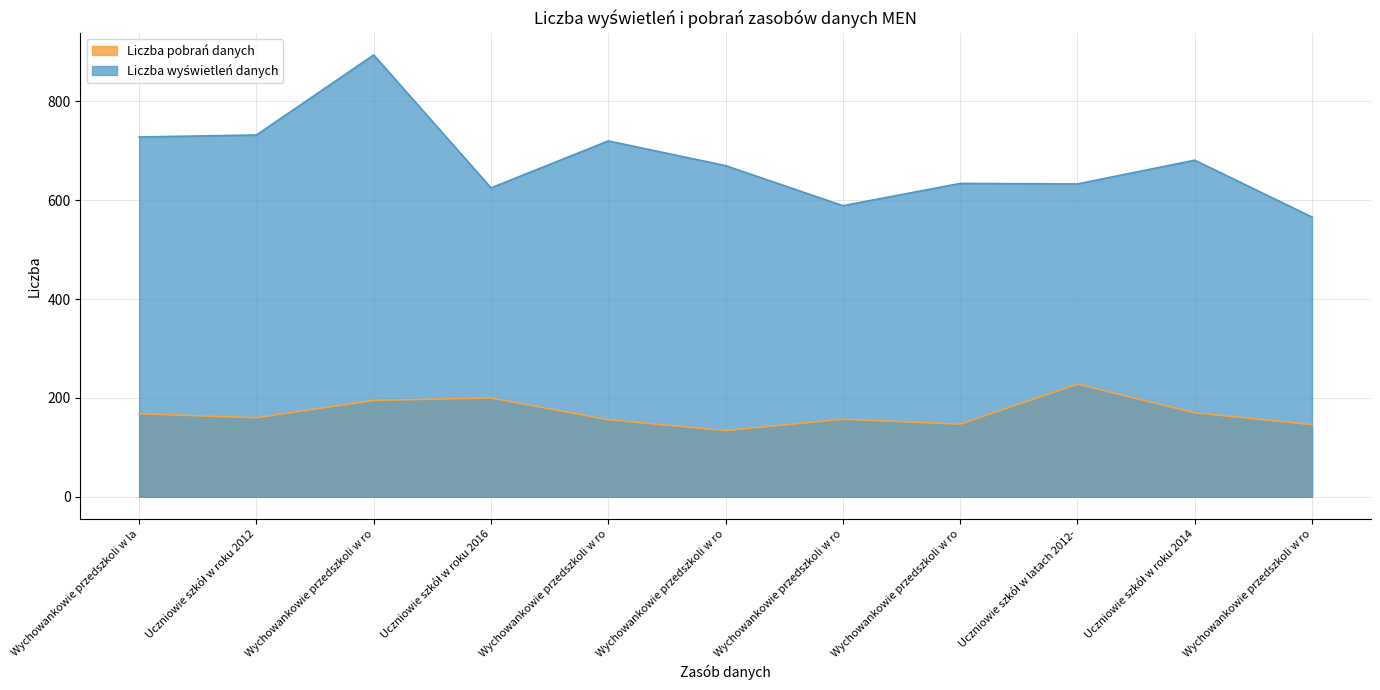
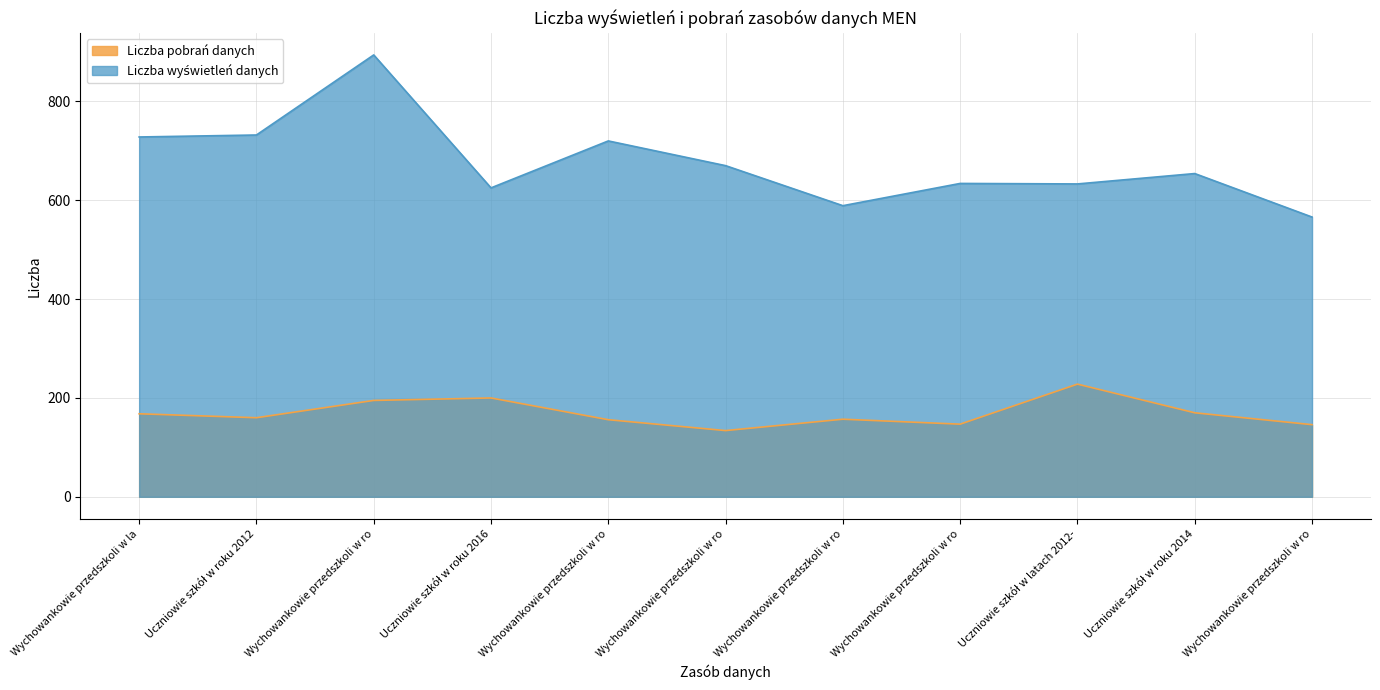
  {
    "Liczba pobrań danych": {
      "Wychowankowie przedszkoli w la": 170,
      "Uczniowie szkół w roku 2012": 160,
      "Uczniowie szkół w roku 2016": 200,
      "Uczniowie szkół w latach 2012-": 230,
      "Uczniowie szkół w roku 2014": 170
    },
    "Liczba wyświetleń danych": {
      "Wychowankowie przedszkoli w la": 730,
      "Uczniowie szkół w roku 2012": 730,
      "Uczniowie szkół w roku 2016": 630,
      "Uczniowie szkół w latach 2012-": 630,
-     "Uczniowie szkół w roku 2014": 680
+     "Uczniowie szkół w roku 2014": 650
    }
  }
